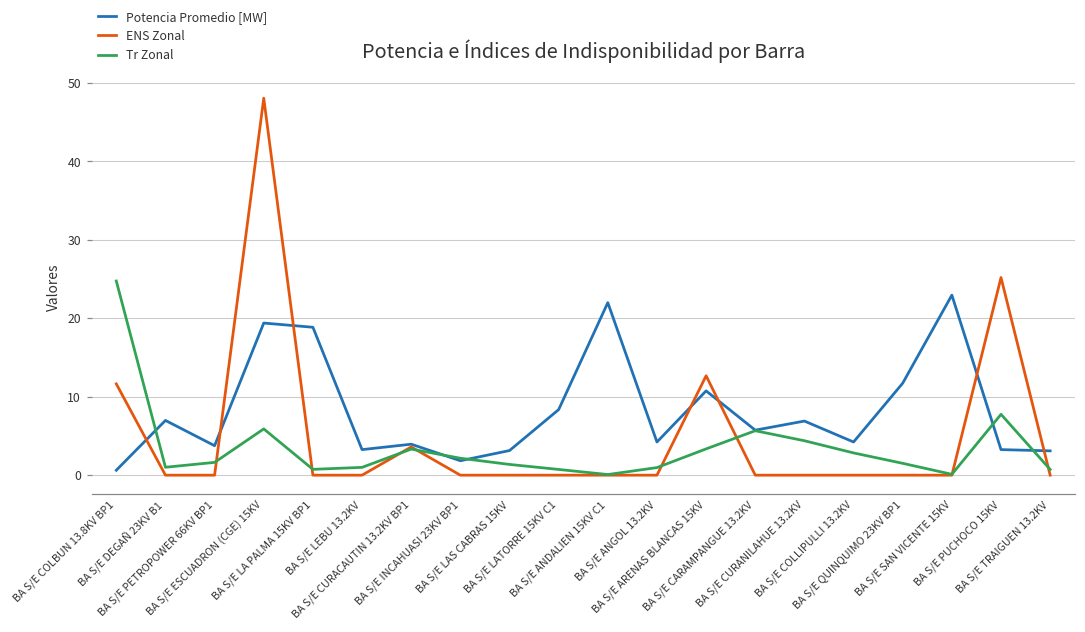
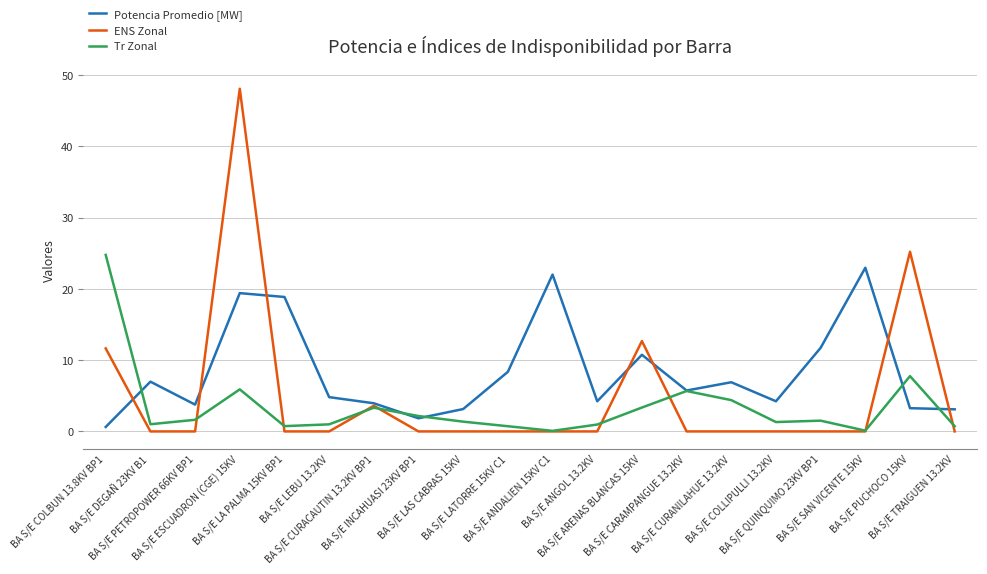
  {
    "Potencia Promedio [MW]": {
      "BA S/E COLBUN 13.8KV BP1": 1,
      "BA S/E DEGAÑ 23KV B1": 7,
      "BA S/E PETROPOWER 66KV BP1": 4,
      "BA S/E ESCUADRON (CGE) 15KV": 19,
      "BA S/E LA PALMA 15KV BP1": 19,
-     "BA S/E LEBU 13.2KV": 3,
+     "BA S/E LEBU 13.2KV": 5,
      "BA S/E LAS CABRAS 15KV": 3,
      "BA S/E LATORRE 15KV C1": 8,
      "BA S/E ANDALIEN 15KV C1": 22,
      "BA S/E ANGOL 13.2KV": 4,
      "BA S/E ARENAS BLANCAS 15KV": 11,
      "BA S/E CURANILAHUE 13.2KV": 7,
      "BA S/E COLLIPULLI 13.2KV": 4,
      "BA S/E QUINQUIMO 23KV BP1": 12,
      "BA S/E SAN VICENTE 15KV": 23,
      "BA S/E PUCHOCO 15KV": 3,
      "BA S/E TRAIGUEN 13.2KV": 3
    },
    "ENS Zonal": {
      "BA S/E COLBUN 13.8KV BP1": 12,
      "BA S/E DEGAÑ 23KV B1": 0,
      "BA S/E PETROPOWER 66KV BP1": 0,
      "BA S/E ESCUADRON (CGE) 15KV": 48,
      "BA S/E LA PALMA 15KV BP1": 0,
      "BA S/E LEBU 13.2KV": 0,
      "BA S/E INCAHUASI 23KV BP1": 0,
      "BA S/E LAS CABRAS 15KV": 0,
      "BA S/E LATORRE 15KV C1": 0,
      "BA S/E ANGOL 13.2KV": 0,
      "BA S/E ARENAS BLANCAS 15KV": 13,
      "BA S/E CARAMPANGUE 13.2KV": 0,
      "BA S/E CURANILAHUE 13.2KV": 0,
      "BA S/E COLLIPULLI 13.2KV": 0,
      "BA S/E QUINQUIMO 23KV BP1": 0,
      "BA S/E PUCHOCO 15KV": 25,
      "BA S/E TRAIGUEN 13.2KV": 0
    },
    "Tr Zonal": {
      "BA S/E COLBUN 13.8KV BP1": 25,
      "BA S/E DEGAÑ 23KV B1": 1,
      "BA S/E PETROPOWER 66KV BP1": 2,
      "BA S/E ESCUADRON (CGE) 15KV": 6,
      "BA S/E LA PALMA 15KV BP1": 1,
      "BA S/E LEBU 13.2KV": 1,
      "BA S/E LAS CABRAS 15KV": 1,
      "BA S/E LATORRE 15KV C1": 1,
      "BA S/E ANGOL 13.2KV": 1,
      "BA S/E ARENAS BLANCAS 15KV": 3,
      "BA S/E CURANILAHUE 13.2KV": 4,
-     "BA S/E COLLIPULLI 13.2KV": 3,
+     "BA S/E COLLIPULLI 13.2KV": 1,
      "BA S/E QUINQUIMO 23KV BP1": 2,
      "BA S/E PUCHOCO 15KV": 8,
      "BA S/E TRAIGUEN 13.2KV": 1
    }
  }
